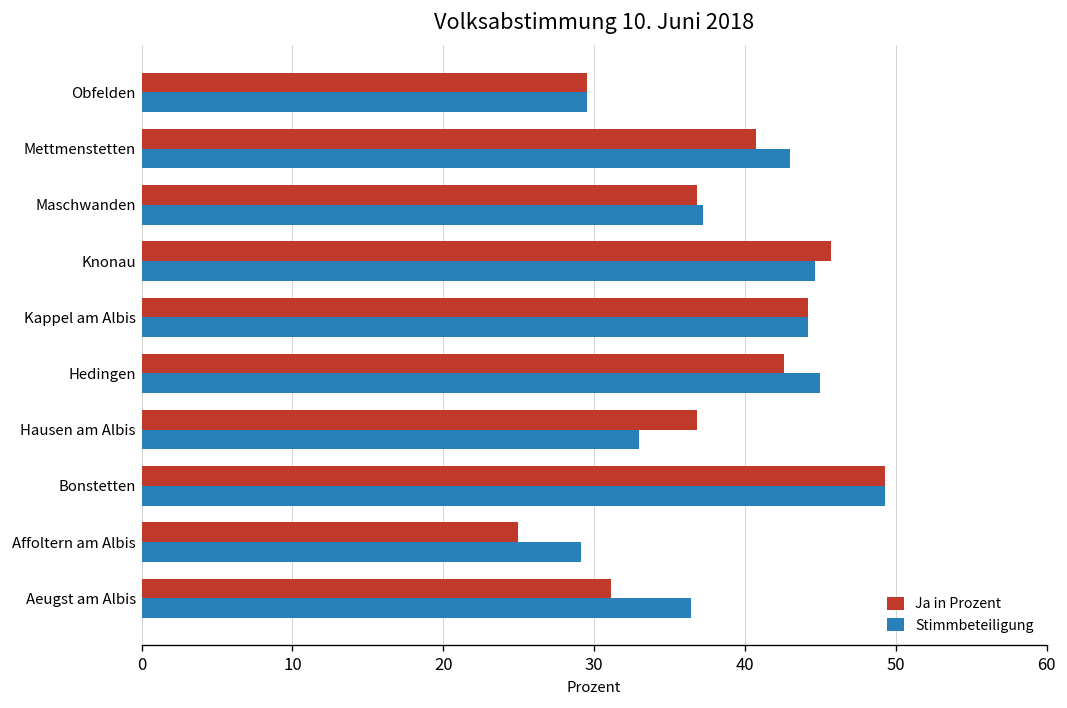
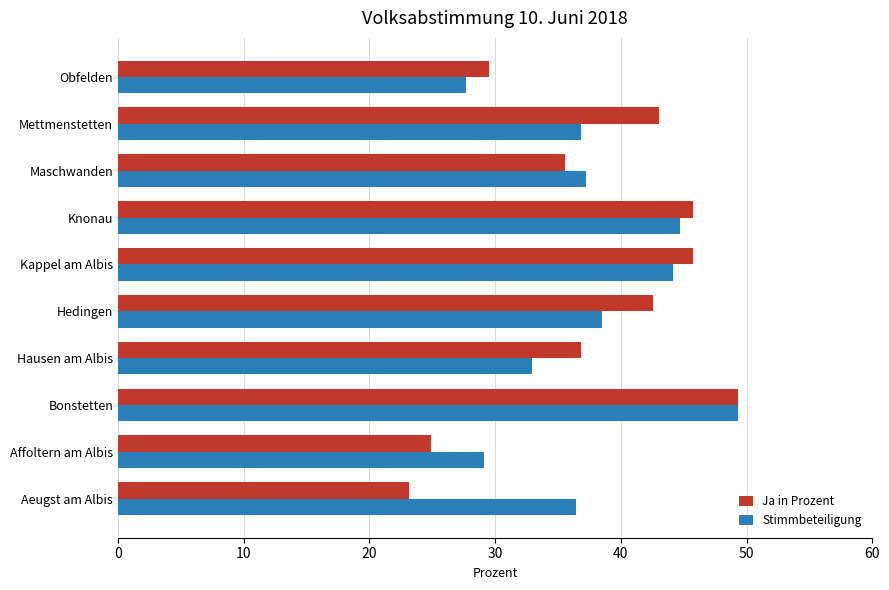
  {
    "Ja in Prozent": {
      "Obfelden": 29.5,
-     "Mettmenstetten": 40.7,
-     "Maschwanden": 36.8,
+     "Mettmenstetten": 43.0,
+     "Maschwanden": 35.6,
      "Knonau": 45.7,
-     "Kappel am Albis": 44.2,
+     "Kappel am Albis": 45.8,
      "Hedingen": 42.6,
      "Hausen am Albis": 36.8,
      "Bonstetten": 49.3,
      "Affoltern am Albis": 24.9,
-     "Aeugst am Albis": 31.1
+     "Aeugst am Albis": 23.2
    },
    "Stimmbeteiligung": {
-     "Obfelden": 29.5,
-     "Mettmenstetten": 43.0,
+     "Obfelden": 27.7,
+     "Mettmenstetten": 36.8,
      "Maschwanden": 37.2,
      "Knonau": 44.7,
      "Kappel am Albis": 44.2,
-     "Hedingen": 45.0,
+     "Hedingen": 38.5,
      "Hausen am Albis": 33.0,
      "Bonstetten": 49.3,
      "Affoltern am Albis": 29.1,
      "Aeugst am Albis": 36.4
    }
  }
